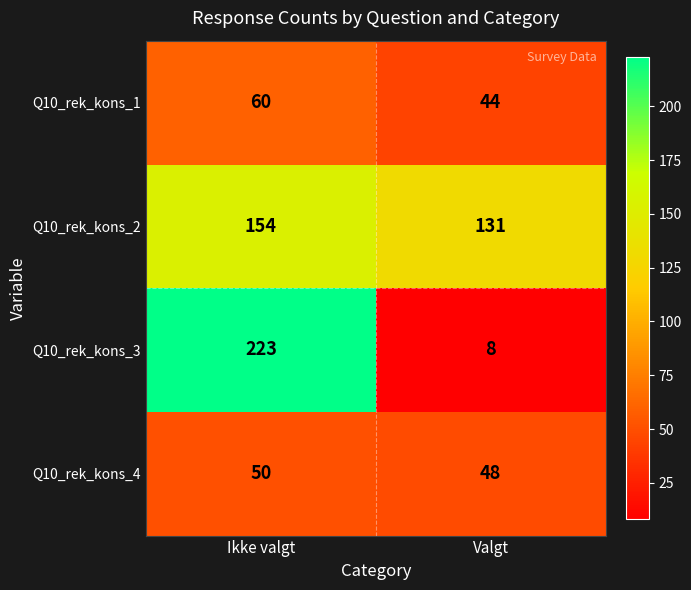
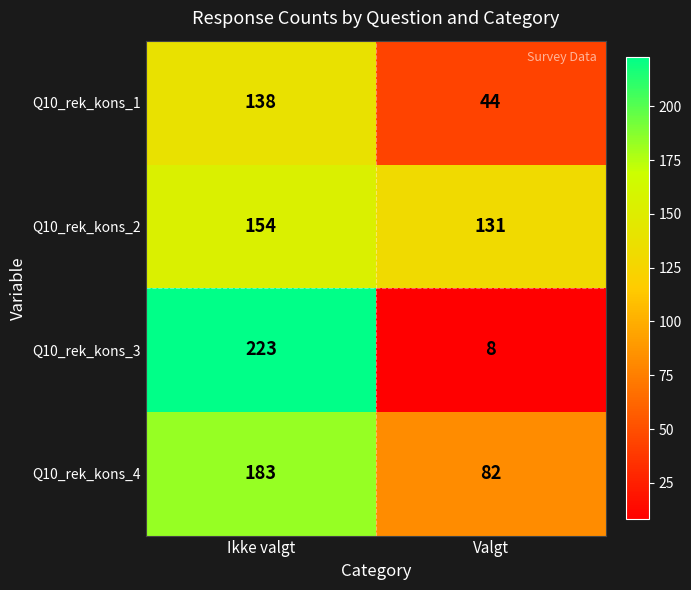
  {
    "Q10_rek_kons_1": {
-     "Ikke valgt": 60
+     "Ikke valgt": 138
    },
    "Q10_rek_kons_2": {
      "Ikke valgt": 154,
      "Valgt": 131
    },
    "Q10_rek_kons_3": {
      "Ikke valgt": 223,
      "Valgt": 8
    },
    "Q10_rek_kons_4": {
-     "Ikke valgt": 50,
-     "Valgt": 48
+     "Ikke valgt": 183,
+     "Valgt": 82
    }
  }
